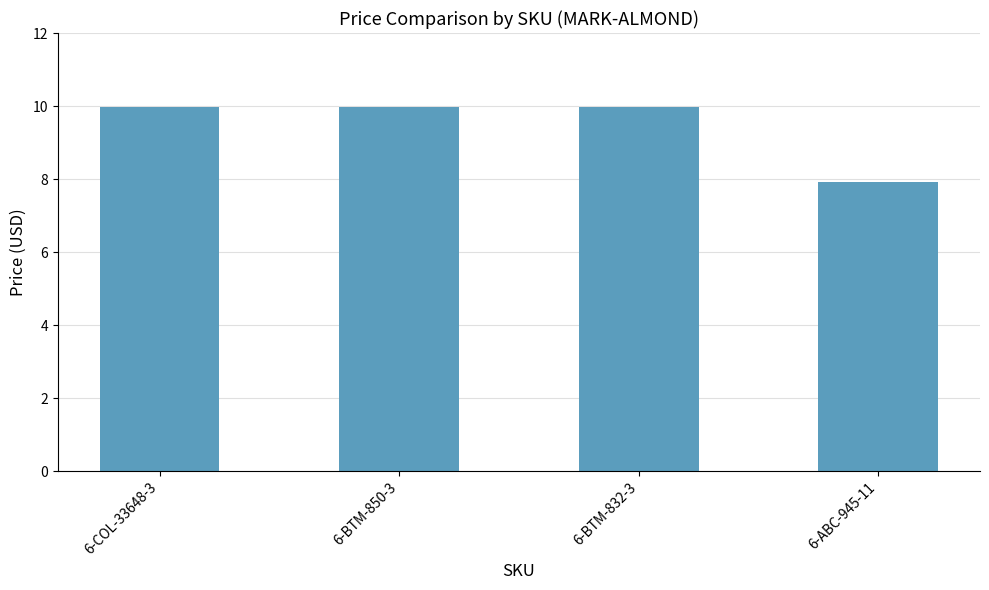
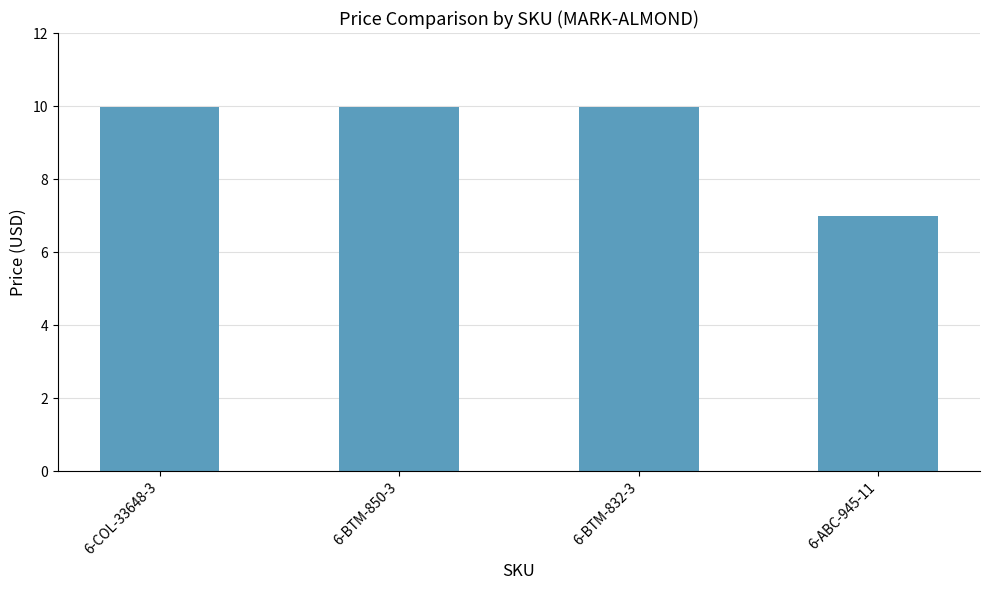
  {
    "6-COL-33648-3": 10.0,
    "6-BTM-850-3": 10.0,
    "6-BTM-832-3": 10.0,
-   "6-ABC-945-11": 7.9
+   "6-ABC-945-11": 7.0
  }
